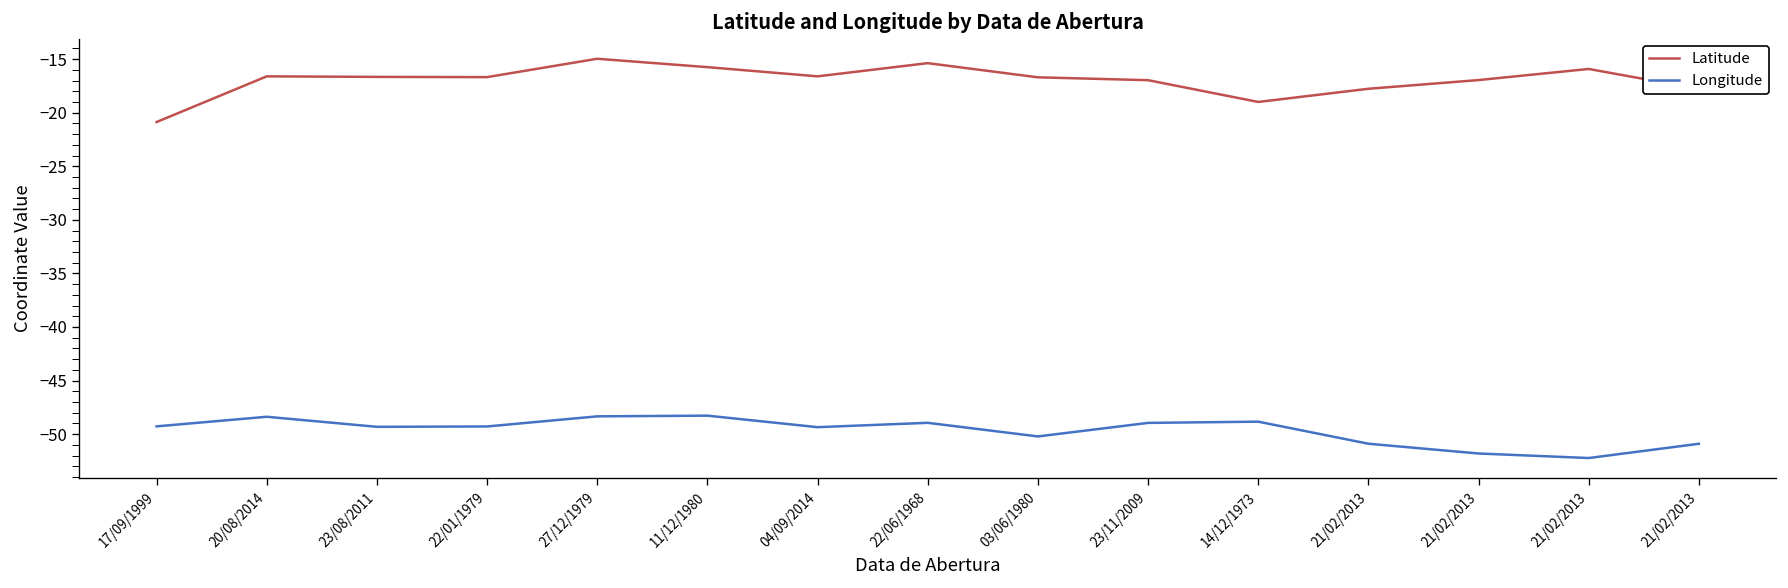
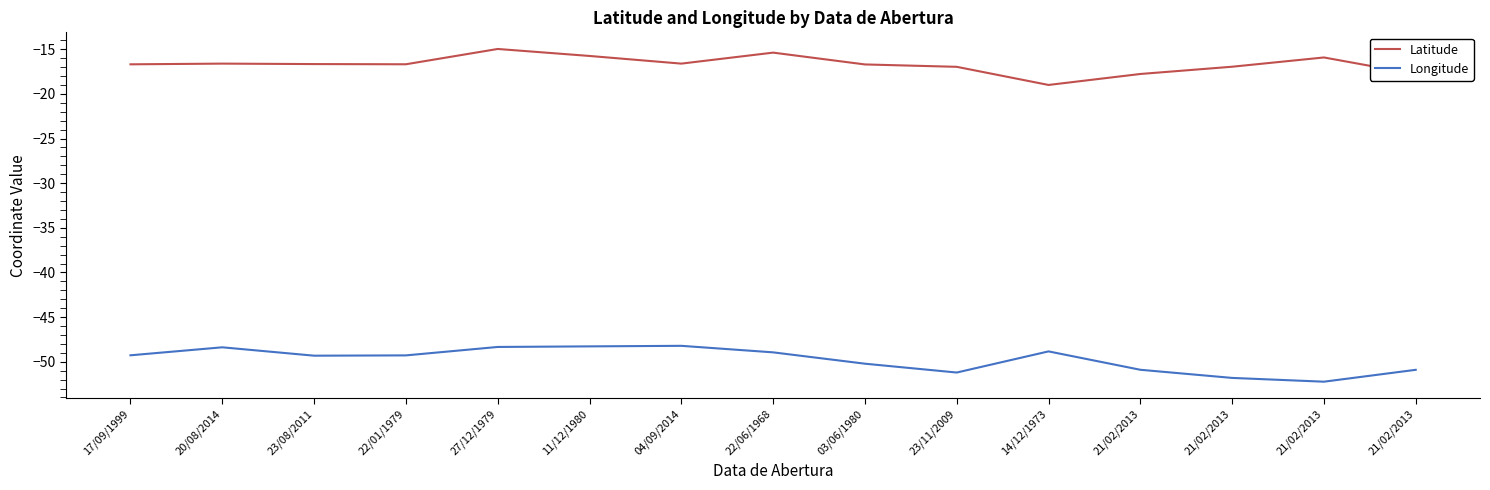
  {
    "Latitude": {
-     "17/09/1999": -21,
+     "17/09/1999": -17,
      "20/08/2014": -17,
      "23/08/2011": -17,
      "22/01/1979": -17,
      "27/12/1979": -15,
      "11/12/1980": -16,
      "04/09/2014": -17,
      "22/06/1968": -15,
      "03/06/1980": -17,
      "23/11/2009": -17,
      "14/12/1973": -19
    },
    "Longitude": {
      "17/09/1999": -49,
      "20/08/2014": -48,
      "23/08/2011": -49,
      "22/01/1979": -49,
      "27/12/1979": -48,
      "11/12/1980": -48,
-     "04/09/2014": -49,
+     "04/09/2014": -48,
      "22/06/1968": -49,
      "03/06/1980": -50,
-     "23/11/2009": -49,
+     "23/11/2009": -51,
      "14/12/1973": -49
    }
  }
